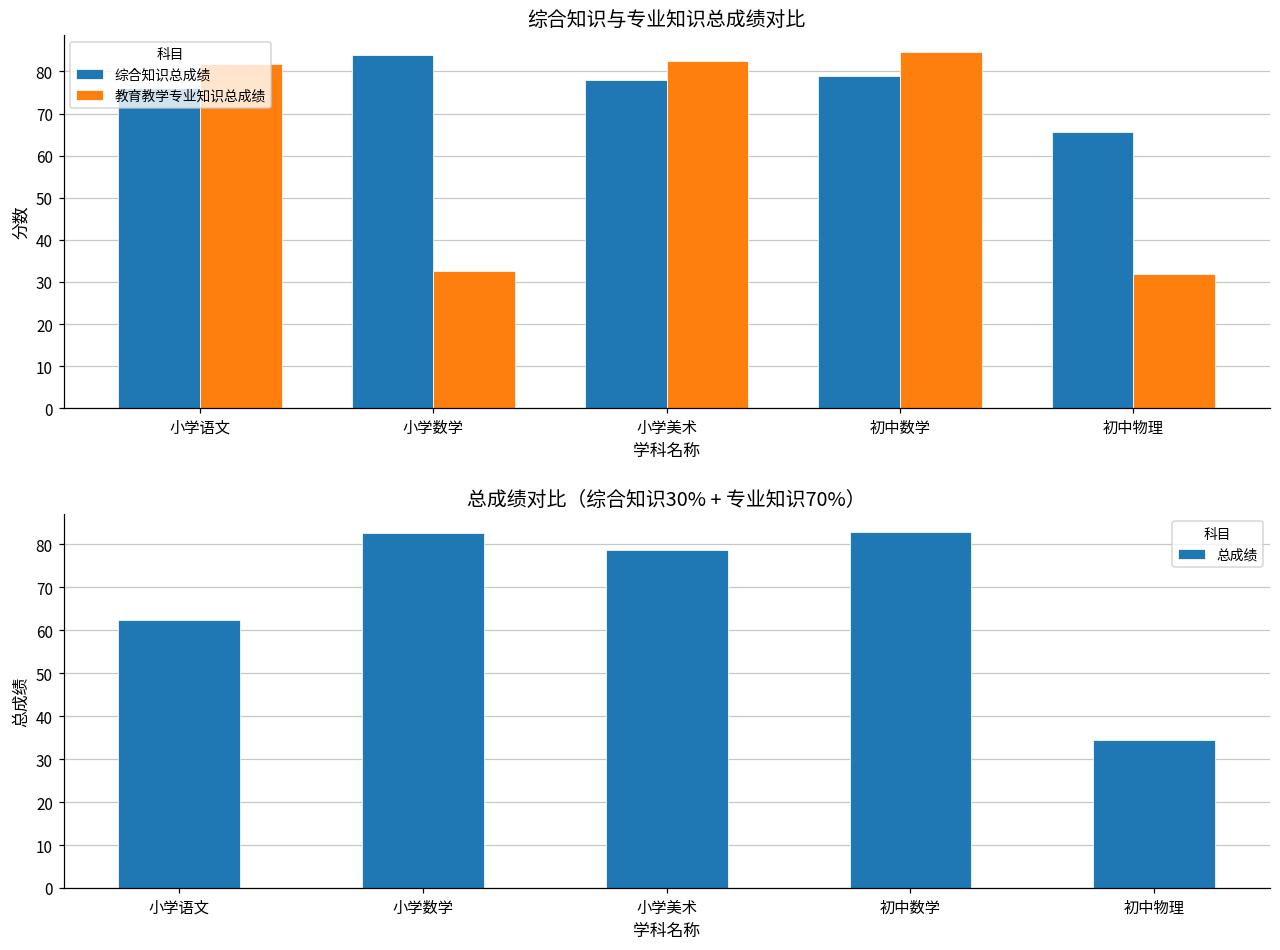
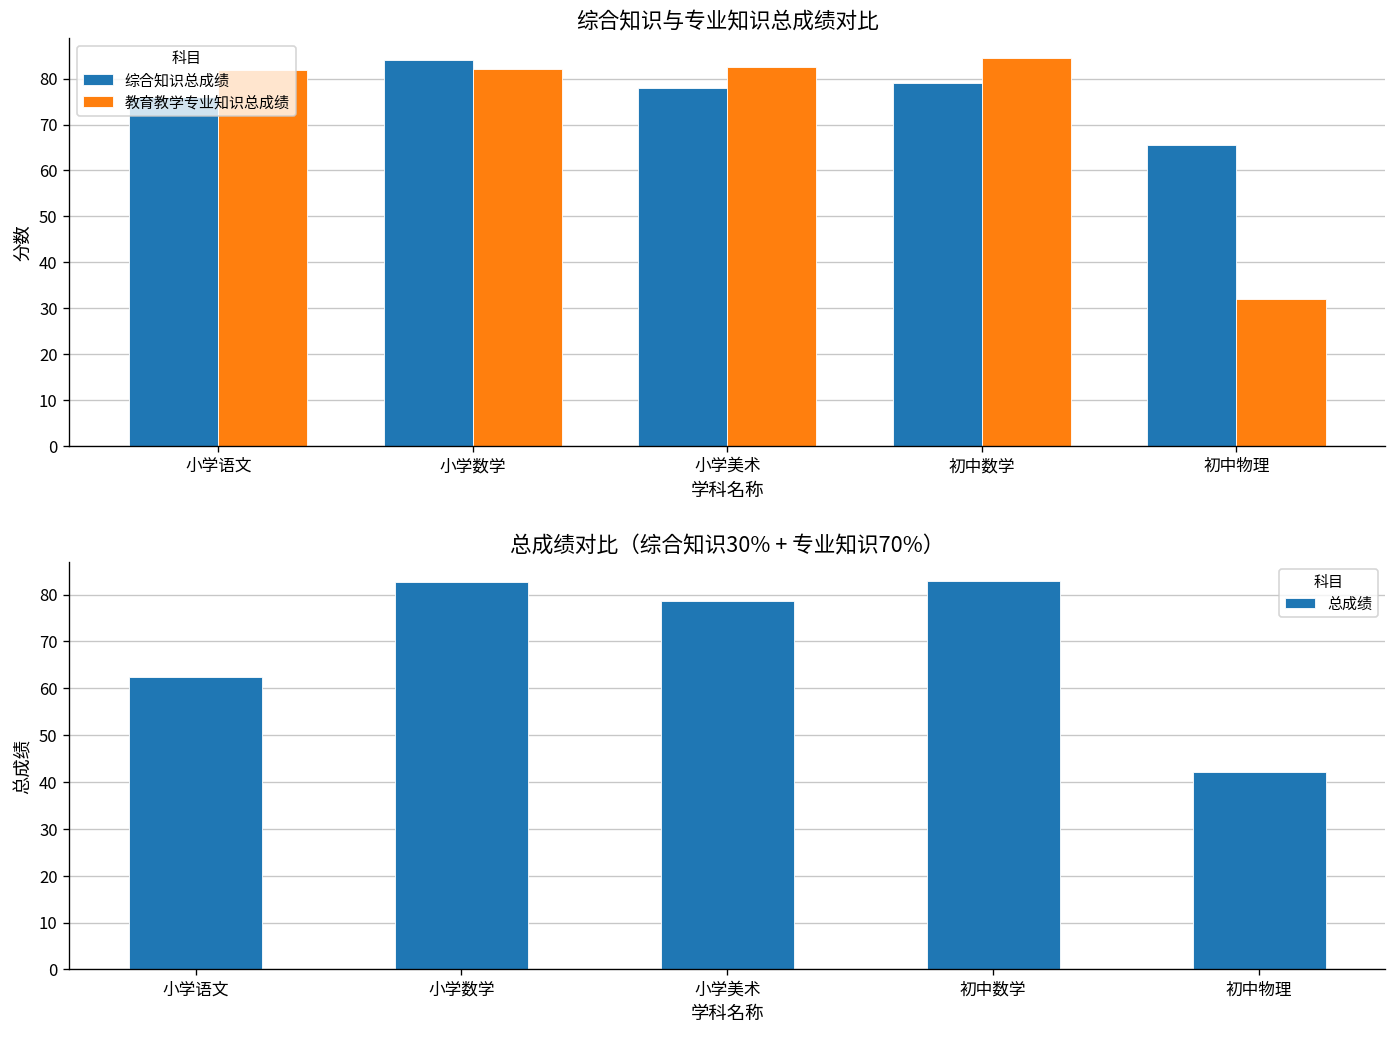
  {
    "综合知识与专业知识总成绩对比": {
      "综合知识总成绩": {
        "小学数学": 84,
        "小学美术": 78,
        "初中数学": 79,
        "初中物理": 66
      },
      "教育教学专业知识总成绩": {
-       "小学数学": 33,
+       "小学数学": 82,
        "小学美术": 83,
        "初中数学": 85,
        "初中物理": 32
      }
    },
    "总成绩对比（综合知识30% + 专业知识70%）": {
      "小学语文": 62,
      "小学数学": 83,
      "小学美术": 79,
      "初中数学": 83,
-     "初中物理": 35
+     "初中物理": 42
    }
  }
